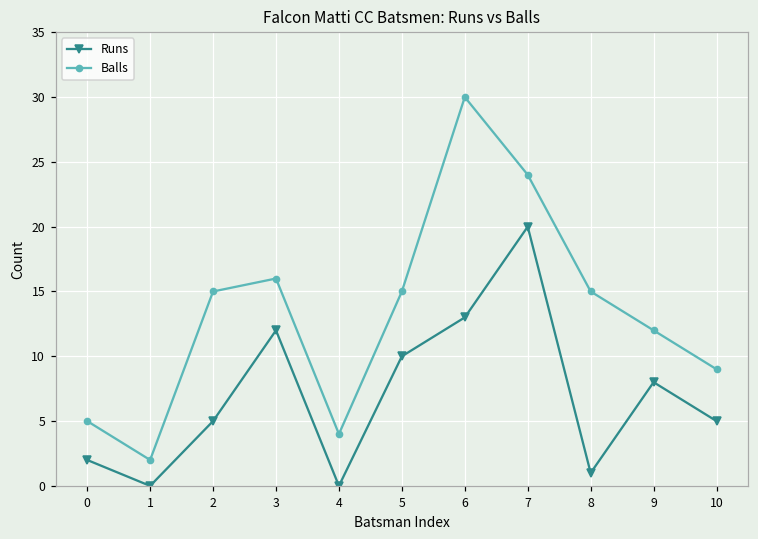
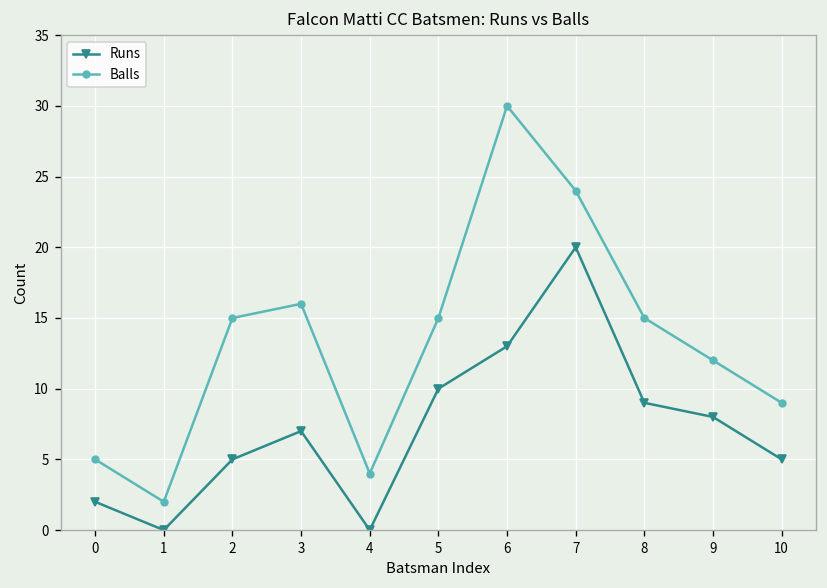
  {
    "Runs": {
      "0": 2,
      "1": 0,
      "2": 5,
-     "3": 12,
+     "3": 7,
      "4": 0,
      "5": 10,
      "6": 13,
      "7": 20,
-     "8": 1,
+     "8": 9,
      "9": 8,
      "10": 5
    },
    "Balls": {
      "0": 5,
      "1": 2,
      "2": 15,
      "3": 16,
      "4": 4,
      "5": 15,
      "6": 30,
      "7": 24,
      "8": 15,
      "9": 12,
      "10": 9
    }
  }
